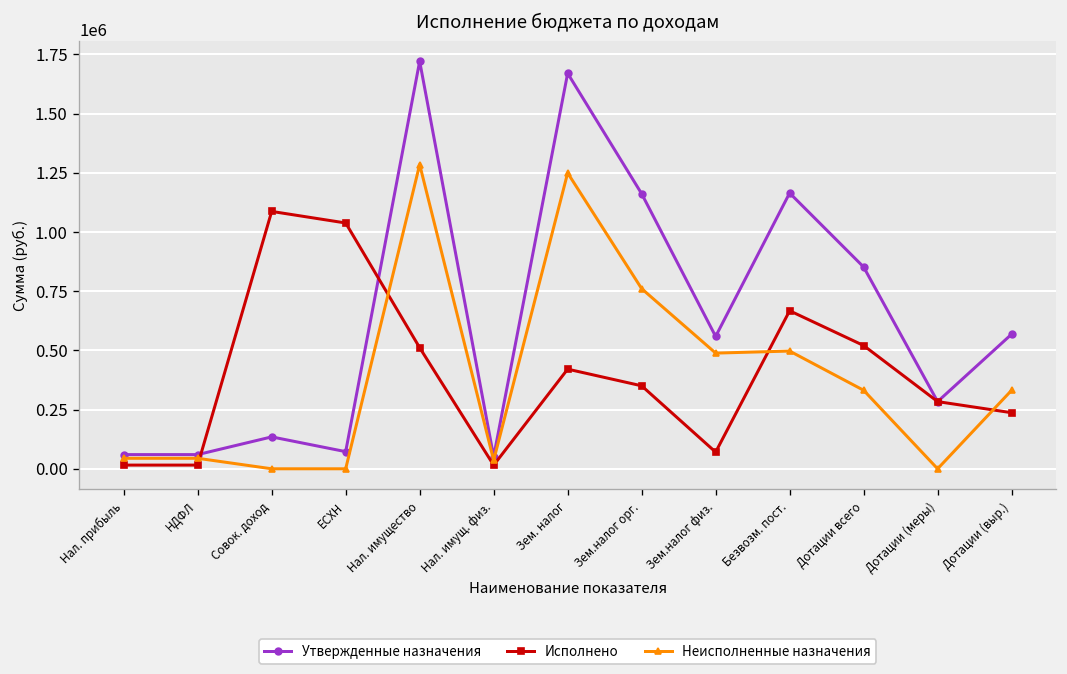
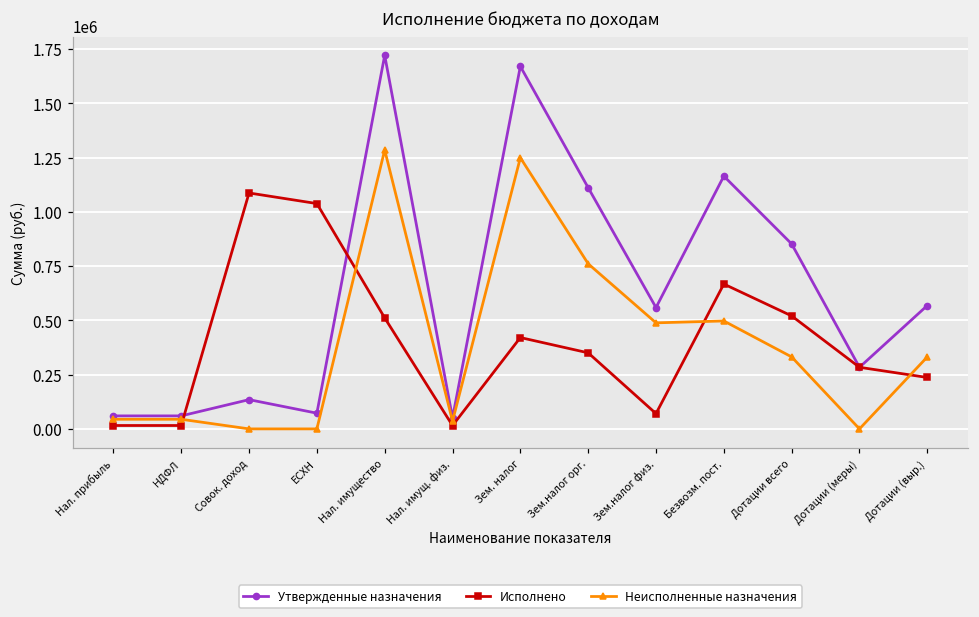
  {
    "Утвержденные назначения": {
      "Нал. прибыль": 60000,
      "НДФЛ": 60000,
      "Совок. доход": 130000,
      "ЕСХН": 70000,
      "Нал. имущество": 1720000,
      "Нал. имущ. физ.": 50000,
      "Зем. налог": 1670000,
-     "Зем.налог орг.": 1160000,
+     "Зем.налог орг.": 1110000,
      "Зем.налог физ.": 560000,
      "Безвозм. пост.": 1160000,
      "Дотации всего": 850000,
      "Дотации (выр.)": 570000
    },
    "Исполнено": {
      "Нал. прибыль": 20000,
      "НДФЛ": 20000,
      "Совок. доход": 1090000,
      "ЕСХН": 1040000,
      "Нал. имущество": 510000,
      "Нал. имущ. физ.": 20000,
      "Зем. налог": 420000,
      "Зем.налог орг.": 350000,
      "Зем.налог физ.": 70000,
      "Безвозм. пост.": 670000,
      "Дотации всего": 520000,
      "Дотации (выр.)": 240000
    },
    "Неисполненные назначения": {
      "Нал. прибыль": 40000,
      "НДФЛ": 40000,
      "Совок. доход": 0,
      "ЕСХН": 0,
      "Нал. имущество": 1280000,
      "Нал. имущ. физ.": 40000,
      "Зем. налог": 1250000,
      "Зем.налог орг.": 760000,
      "Зем.налог физ.": 490000,
      "Безвозм. пост.": 500000,
      "Дотации всего": 330000,
      "Дотации (меры)": 0,
      "Дотации (выр.)": 330000
    }
  }
